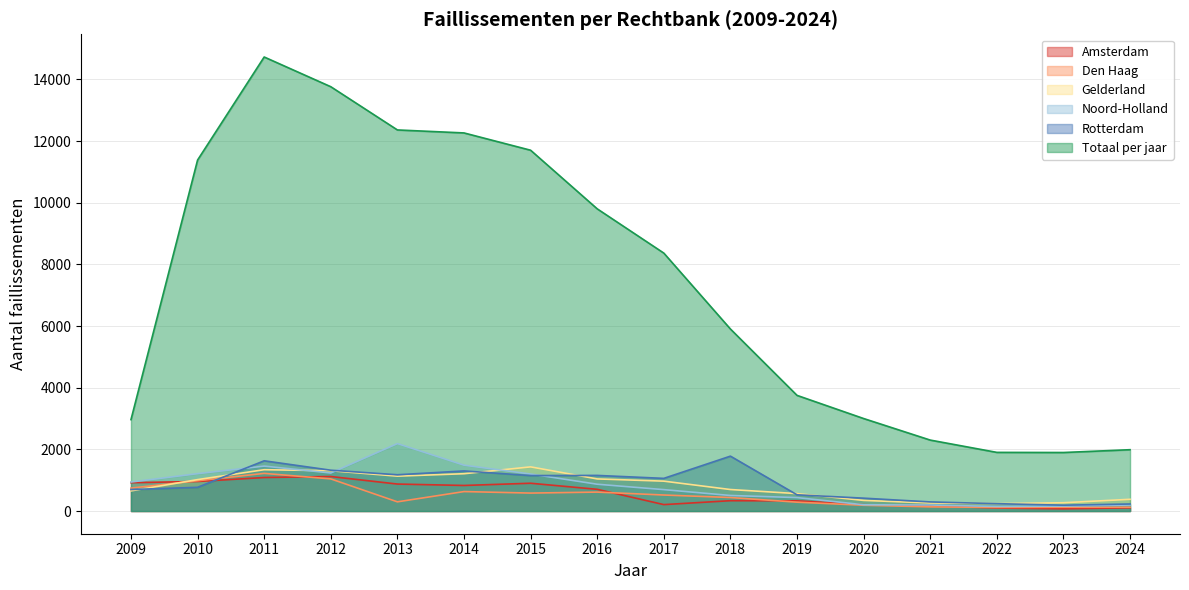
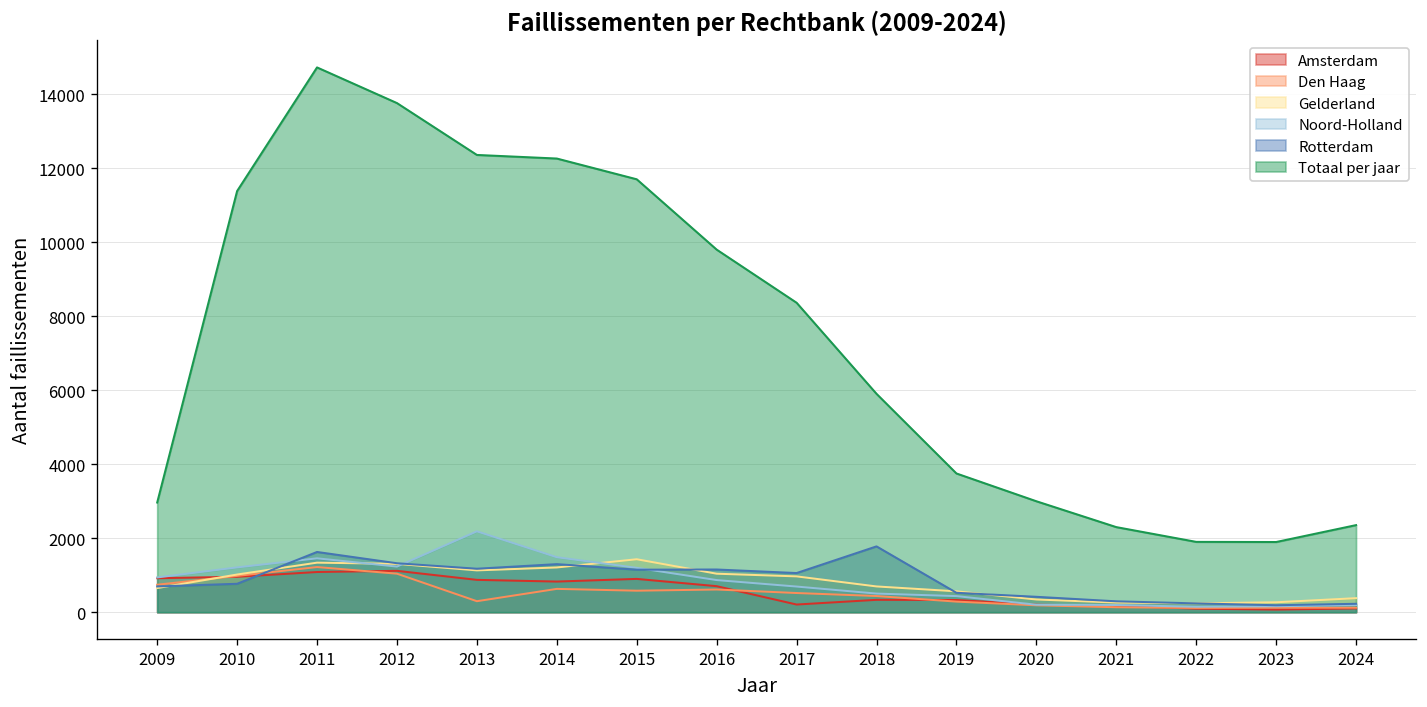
  {
    "Amsterdam": {
      "2011": 1100,
      "2013": 900,
      "2014": 800,
      "2015": 900,
      "2016": 700,
      "2017": 200,
      "2018": 300
    },
    "Den Haag": {
      "2011": 1200,
      "2013": 300,
      "2014": 600,
      "2015": 600,
      "2016": 600,
      "2017": 500
    },
    "Gelderland": {
      "2011": 1300,
      "2014": 1200,
      "2015": 1400,
      "2016": 1000,
      "2017": 1000,
      "2018": 700,
      "2024": 400
    },
    "Noord-Holland": {
      "2010": 1200,
      "2011": 1500,
      "2013": 2200,
      "2014": 1500,
      "2016": 900,
      "2017": 700,
      "2019": 400
    },
    "Rotterdam": {
      "2010": 800,
      "2011": 1600,
      "2014": 1300,
      "2016": 1200,
      "2017": 1100,
      "2018": 1800
    },
    "Totaal per jaar": {
      "2009": 3000,
      "2010": 11400,
      "2011": 14700,
      "2012": 13800,
      "2013": 12400,
      "2014": 12300,
      "2015": 11700,
      "2016": 9800,
      "2017": 8400,
      "2018": 5900,
      "2019": 3800,
      "2020": 3000,
      "2021": 2300,
      "2022": 1900,
      "2023": 1900,
-     "2024": 2000
+     "2024": 2400
    }
  }
